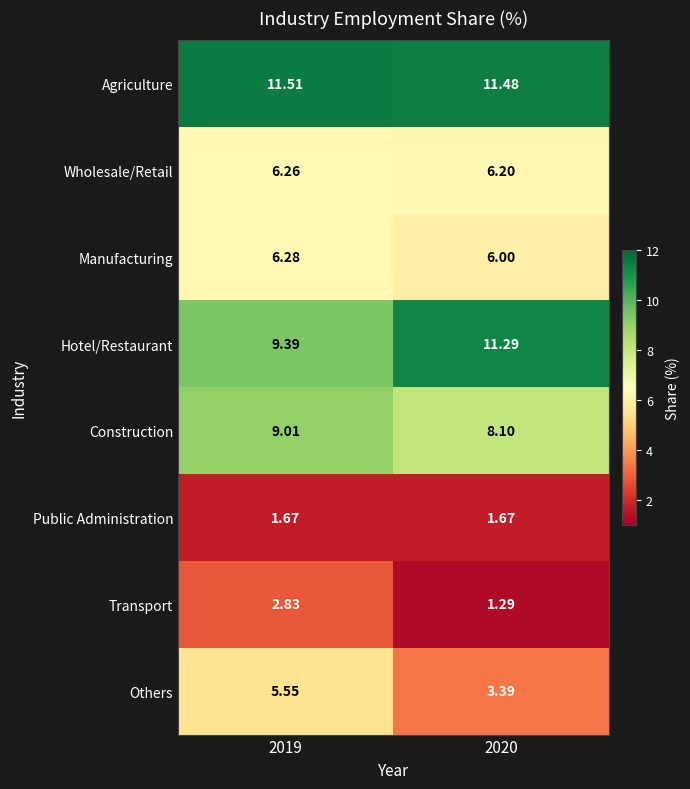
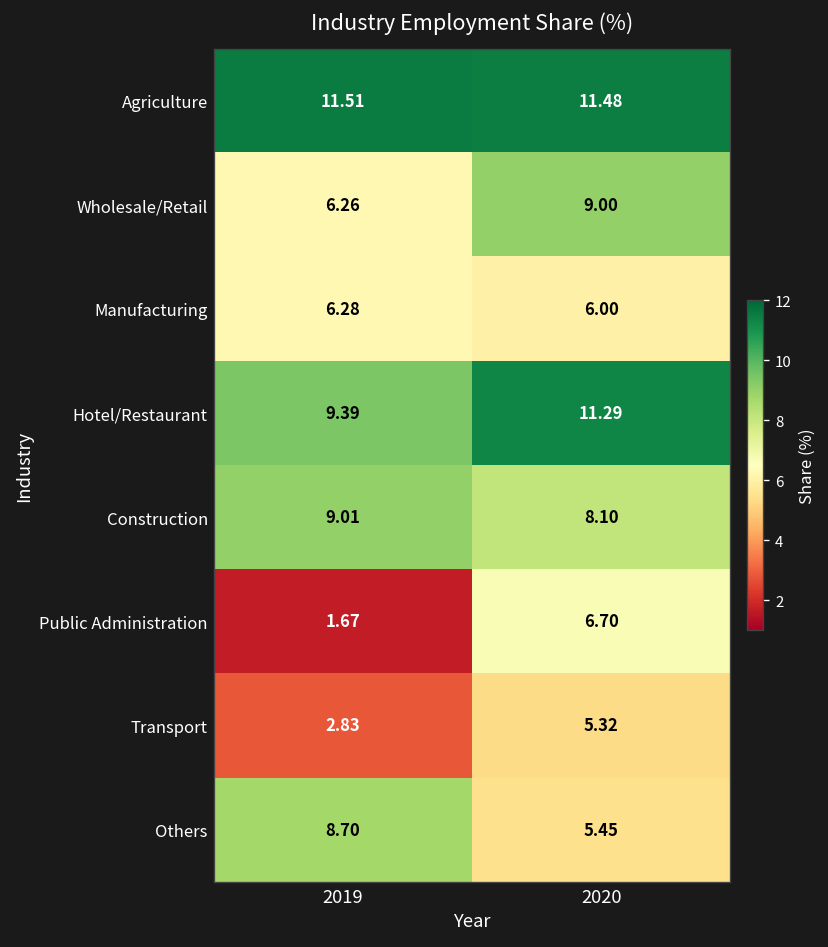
  {
    "Agriculture": {
      "2019": 11.51,
      "2020": 11.48
    },
    "Wholesale/Retail": {
      "2019": 6.26,
-     "2020": 6.20
+     "2020": 9.00
    },
    "Manufacturing": {
      "2019": 6.28,
      "2020": 6.00
    },
    "Hotel/Restaurant": {
      "2019": 9.39,
      "2020": 11.29
    },
    "Construction": {
      "2019": 9.01,
      "2020": 8.10
    },
    "Public Administration": {
      "2019": 1.67,
-     "2020": 1.67
+     "2020": 6.70
    },
    "Transport": {
      "2019": 2.83,
-     "2020": 1.29
+     "2020": 5.32
    },
    "Others": {
-     "2019": 5.55,
-     "2020": 3.39
+     "2019": 8.70,
+     "2020": 5.45
    }
  }
